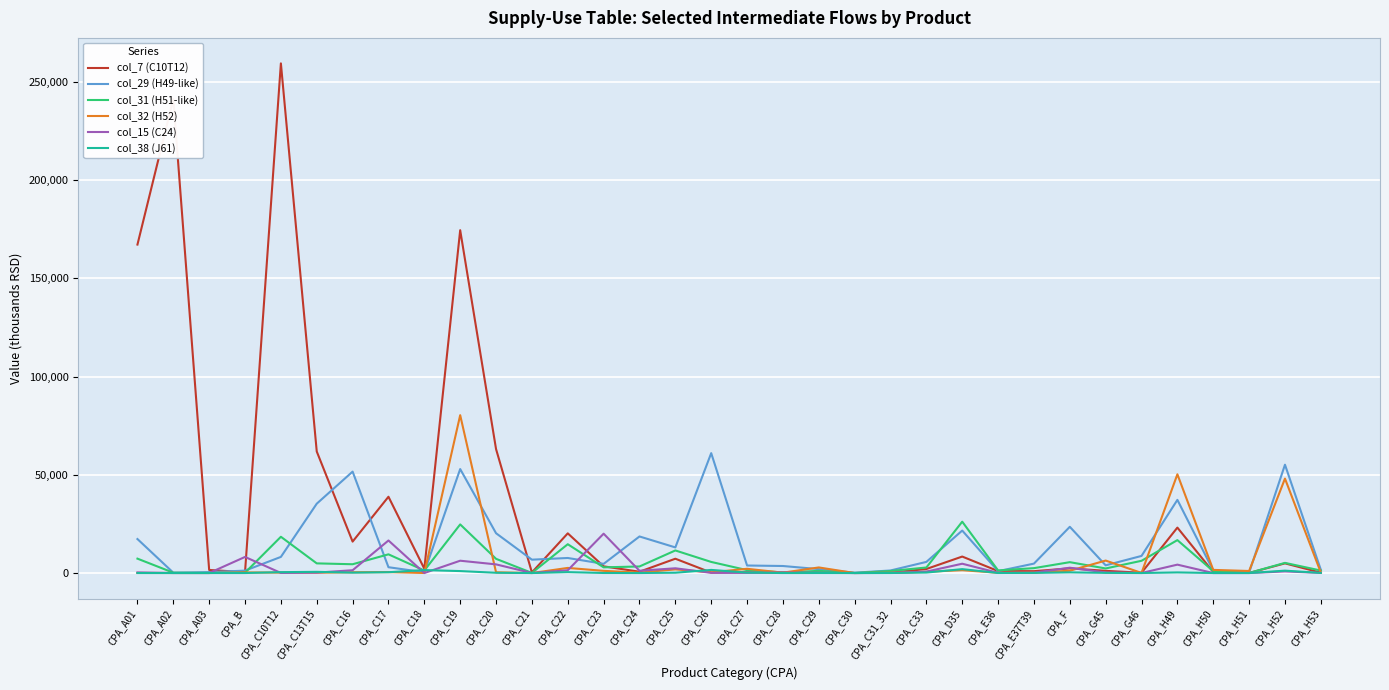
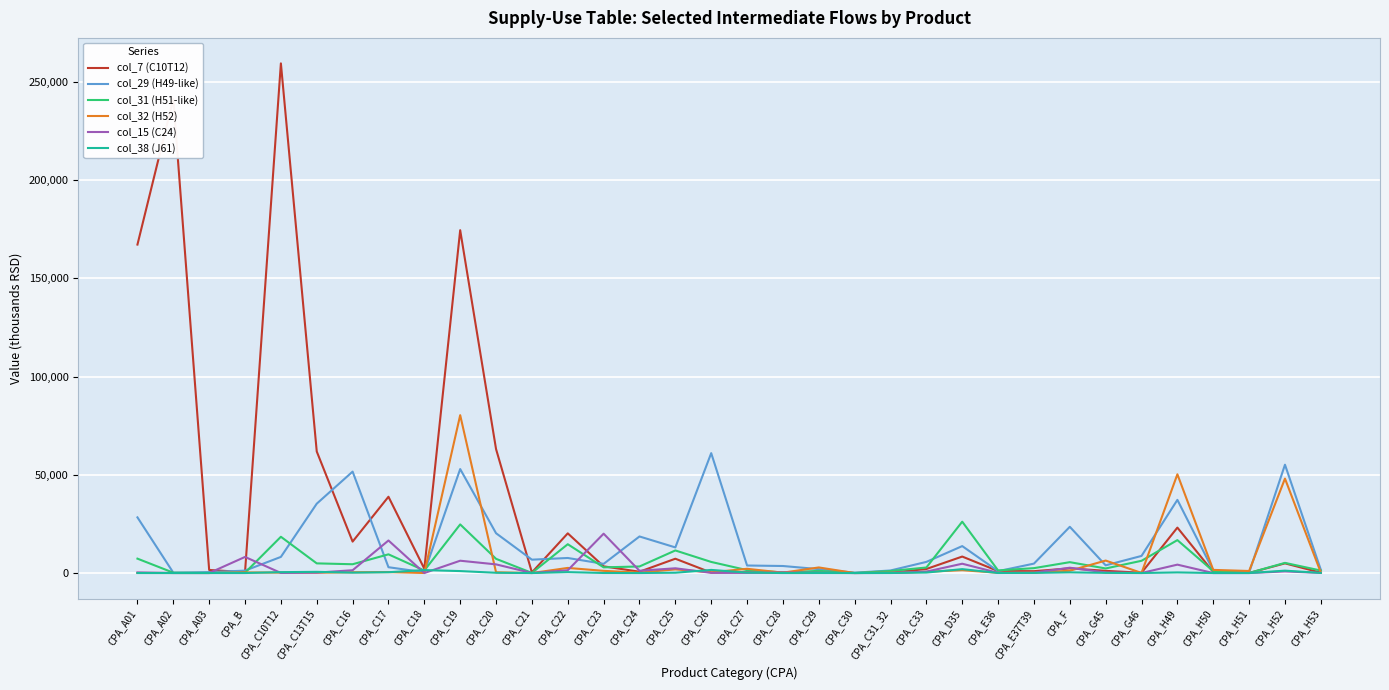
  {
    "col_7 (C10T12)": {
      "CPA_A01": "167,000",
      "CPA_C10T12": "259,000",
      "CPA_C13T15": "62,000",
      "CPA_C16": "16,000",
      "CPA_C17": "39,000",
      "CPA_C19": "175,000",
      "CPA_C20": "63,000",
      "CPA_C22": "20,000",
      "CPA_C25": "7,000",
      "CPA_D35": "8,000",
      "CPA_H49": "23,000"
    },
    "col_29 (H49-like)": {
-     "CPA_A01": "17,000",
+     "CPA_A01": "28,000",
      "CPA_C10T12": "8,000",
      "CPA_C13T15": "35,000",
      "CPA_C16": "52,000",
      "CPA_C17": "3,000",
      "CPA_C19": "53,000",
      "CPA_C20": "20,000",
      "CPA_C21": "7,000",
      "CPA_C22": "8,000",
      "CPA_C24": "19,000",
      "CPA_C25": "13,000",
      "CPA_C26": "61,000",
      "CPA_C27": "4,000",
      "CPA_C28": "4,000",
      "CPA_C33": "6,000",
-     "CPA_D35": "22,000",
+     "CPA_D35": "14,000",
      "CPA_E37T39": "5,000",
      "CPA_F": "24,000",
      "CPA_G45": "4,000",
      "CPA_G46": "9,000",
      "CPA_H49": "37,000",
      "CPA_H52": "55,000"
    },
    "col_32 (H52)": {
      "CPA_C19": "80,000",
      "CPA_G45": "6,000",
      "CPA_H49": "50,000",
      "CPA_H52": "48,000"
    },
    "col_15 (C24)": {
      "CPA_B": "8,000",
      "CPA_C17": "17,000",
      "CPA_C19": "6,000",
      "CPA_C20": "4,000",
      "CPA_C23": "20,000",
      "CPA_D35": "5,000",
      "CPA_H49": "4,000"
    }
  }
